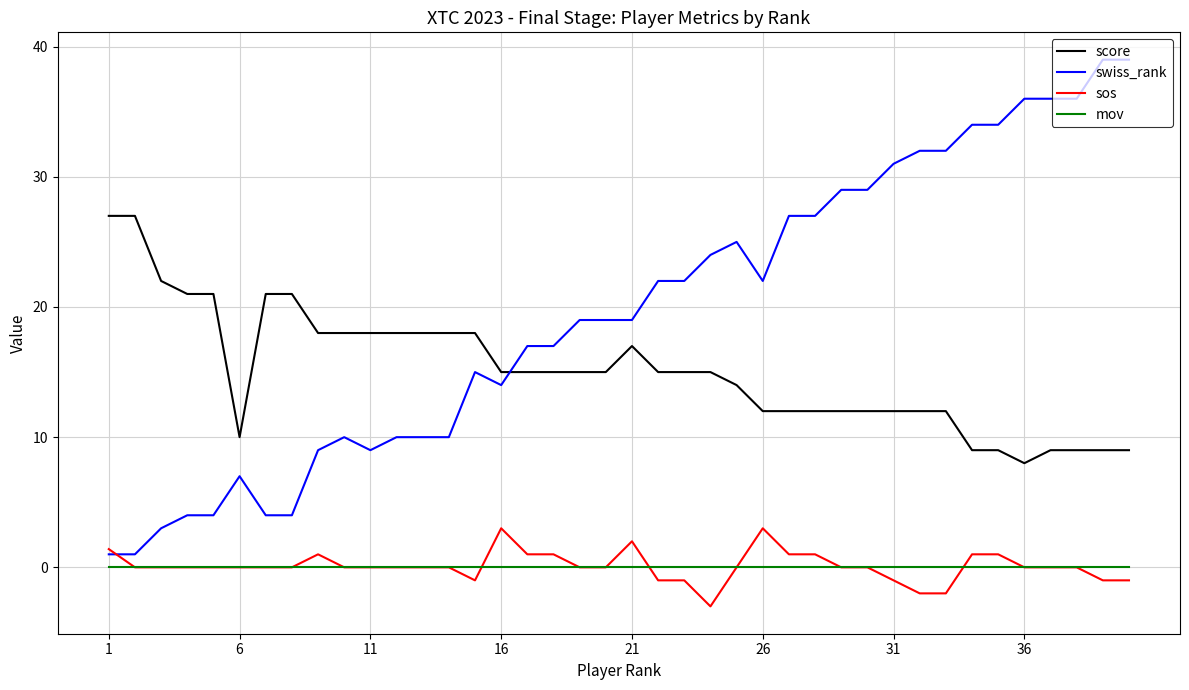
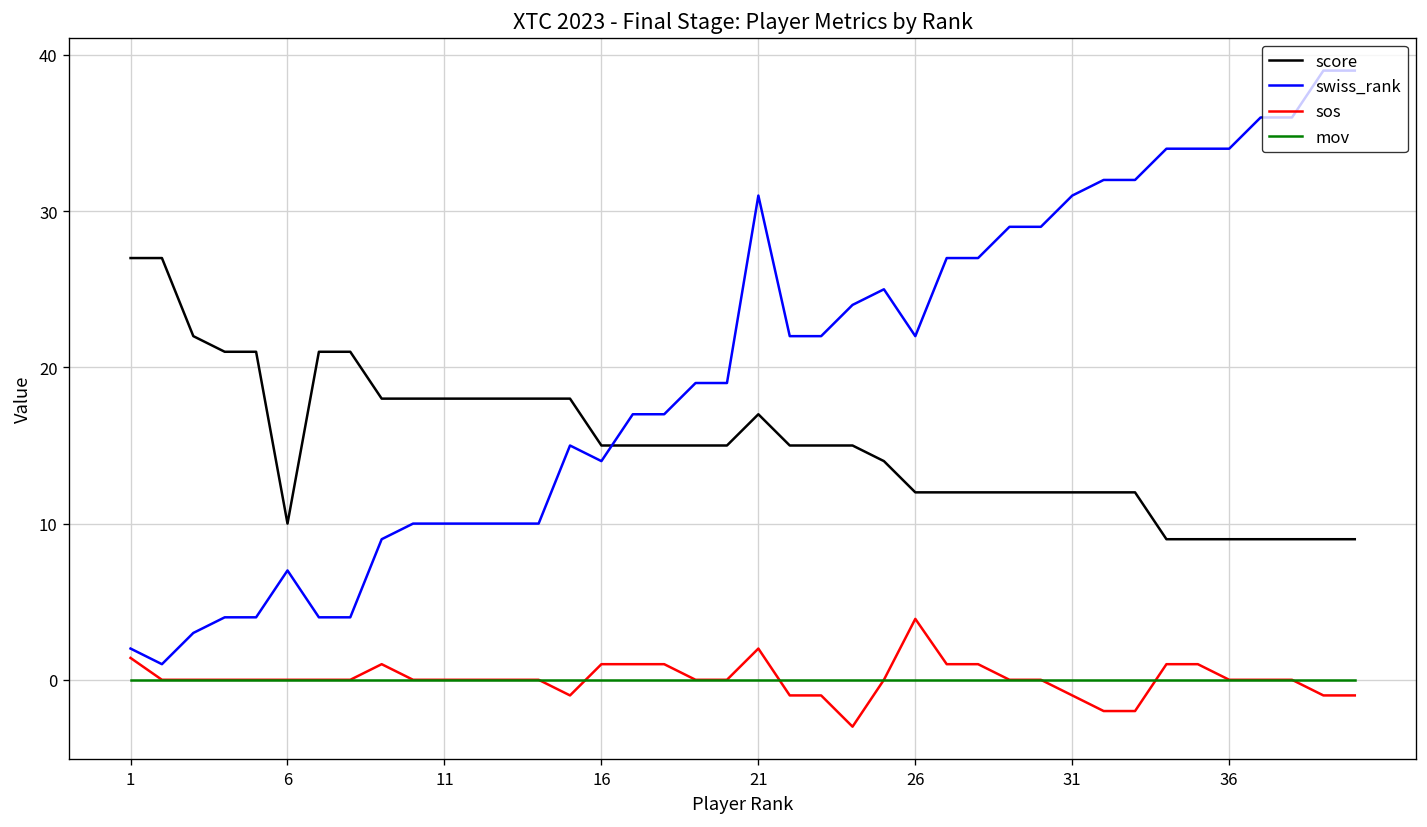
  {
    "score": {
      "1": 27,
      "6": 10,
      "11": 18,
      "16": 15,
      "21": 17,
      "26": 12,
      "31": 12,
-     "36": 8
+     "36": 9
    },
    "swiss_rank": {
-     "1": 1,
+     "1": 2,
      "6": 7,
-     "11": 9,
+     "11": 10,
      "16": 14,
-     "21": 19,
+     "21": 31,
      "26": 22,
      "31": 31,
-     "36": 36
+     "36": 34
    },
    "sos": {
      "1": 1.4,
-     "16": 3,
+     "16": 1,
      "21": 2.0,
-     "26": 3.0,
+     "26": 3.9,
      "31": -1.0
    },
    "mov": {
      "1": 0.0,
      "16": 0.0,
      "21": 0.0,
      "26": 0.0,
      "31": 0.0
    }
  }
